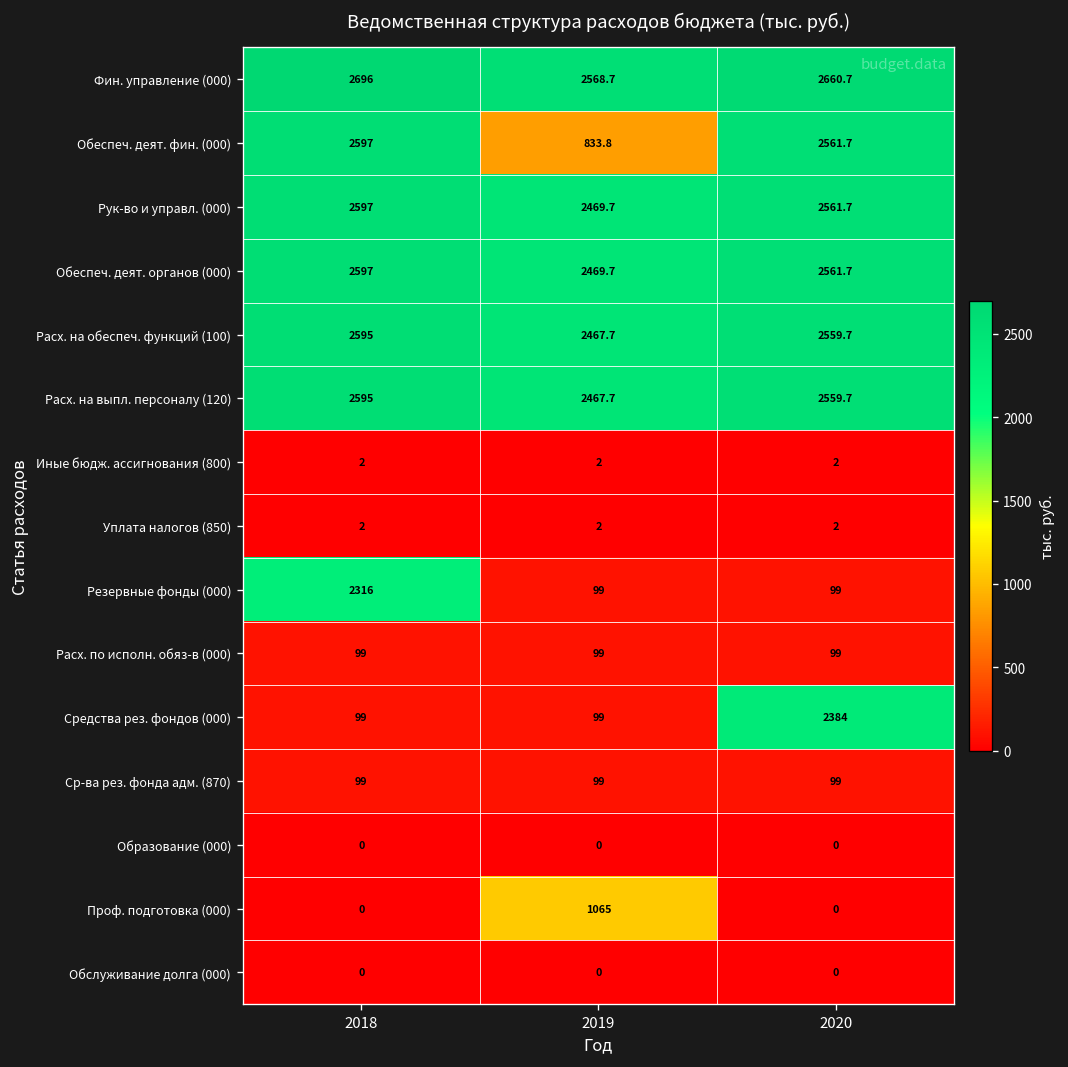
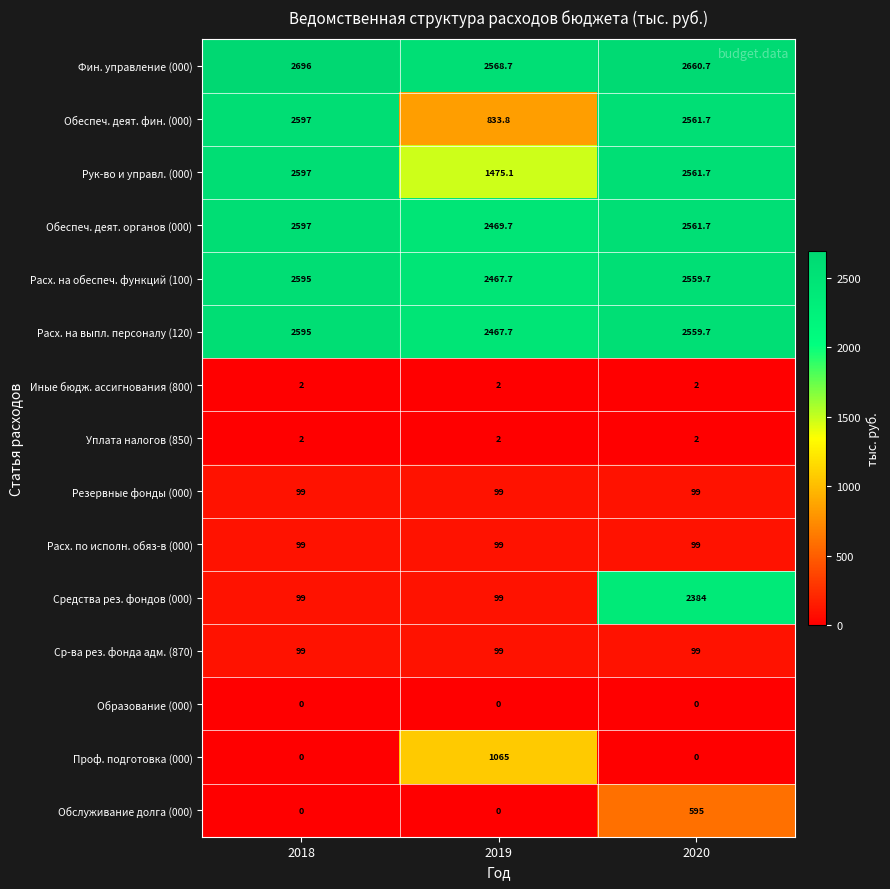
  {
    "Фин. управление (000)": {
      "2018": 2696,
      "2019": 2568.7
    },
    "Обеспеч. деят. фин. (000)": {
      "2018": 2597,
      "2019": 833.8,
      "2020": 2561.7
    },
    "Рук-во и управл. (000)": {
      "2018": 2597,
-     "2019": 2469.7,
+     "2019": 1475.1,
      "2020": 2561.7
    },
    "Обеспеч. деят. органов (000)": {
      "2018": 2597,
      "2019": 2469.7,
      "2020": 2561.7
    },
    "Расх. на обеспеч. функций (100)": {
      "2018": 2595,
      "2019": 2467.7,
      "2020": 2559.7
    },
    "Расх. на выпл. персоналу (120)": {
      "2018": 2595,
      "2019": 2467.7,
      "2020": 2559.7
    },
    "Иные бюдж. ассигнования (800)": {
      "2018": 2,
      "2019": 2,
      "2020": 2
    },
    "Уплата налогов (850)": {
      "2018": 2,
      "2019": 2,
      "2020": 2
    },
    "Резервные фонды (000)": {
-     "2018": 2316,
+     "2018": 99,
      "2019": 99,
      "2020": 99
    },
    "Расх. по исполн. обяз-в (000)": {
      "2018": 99,
      "2019": 99,
      "2020": 99
    },
    "Средства рез. фондов (000)": {
      "2018": 99,
      "2019": 99,
      "2020": 2384
    },
    "Ср-ва рез. фонда адм. (870)": {
      "2018": 99,
      "2019": 99,
      "2020": 99
    },
    "Образование (000)": {
      "2018": 0,
      "2019": 0,
      "2020": 0
    },
    "Проф. подготовка (000)": {
      "2018": 0,
      "2019": 1065,
      "2020": 0
    },
    "Обслуживание долга (000)": {
      "2018": 0,
      "2019": 0,
-     "2020": 0
+     "2020": 595
    }
  }
